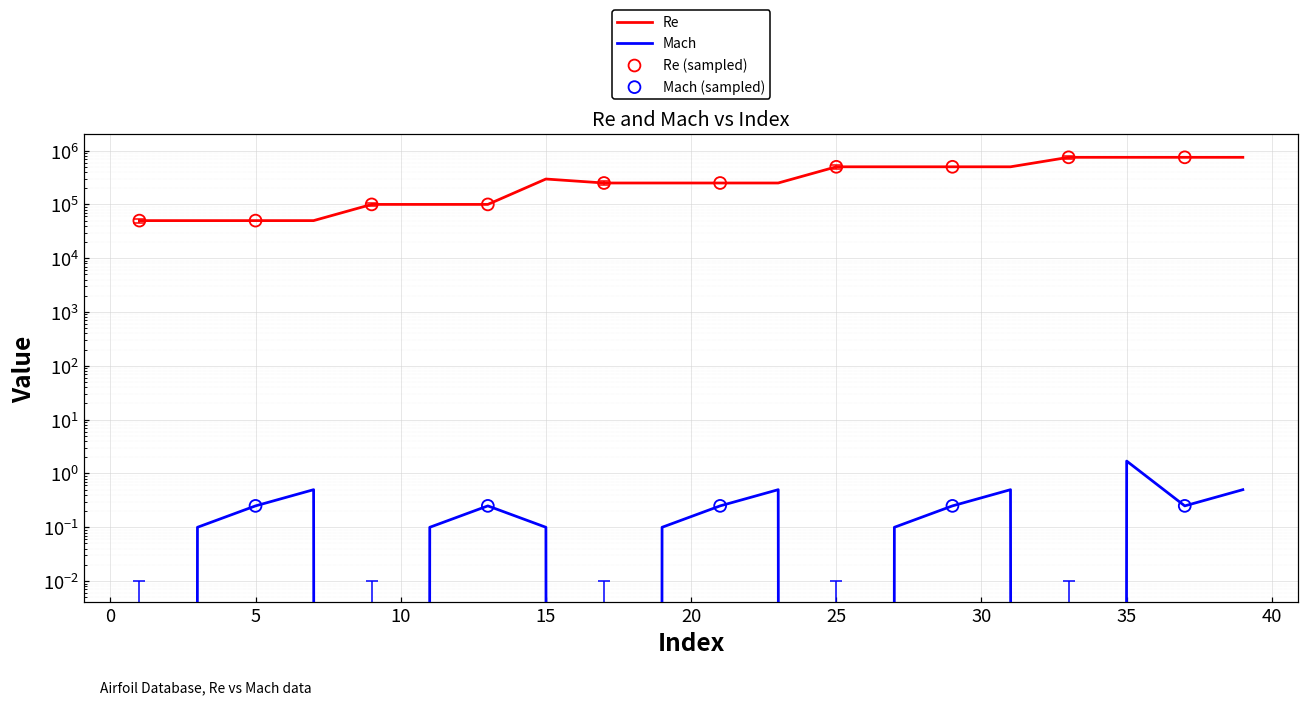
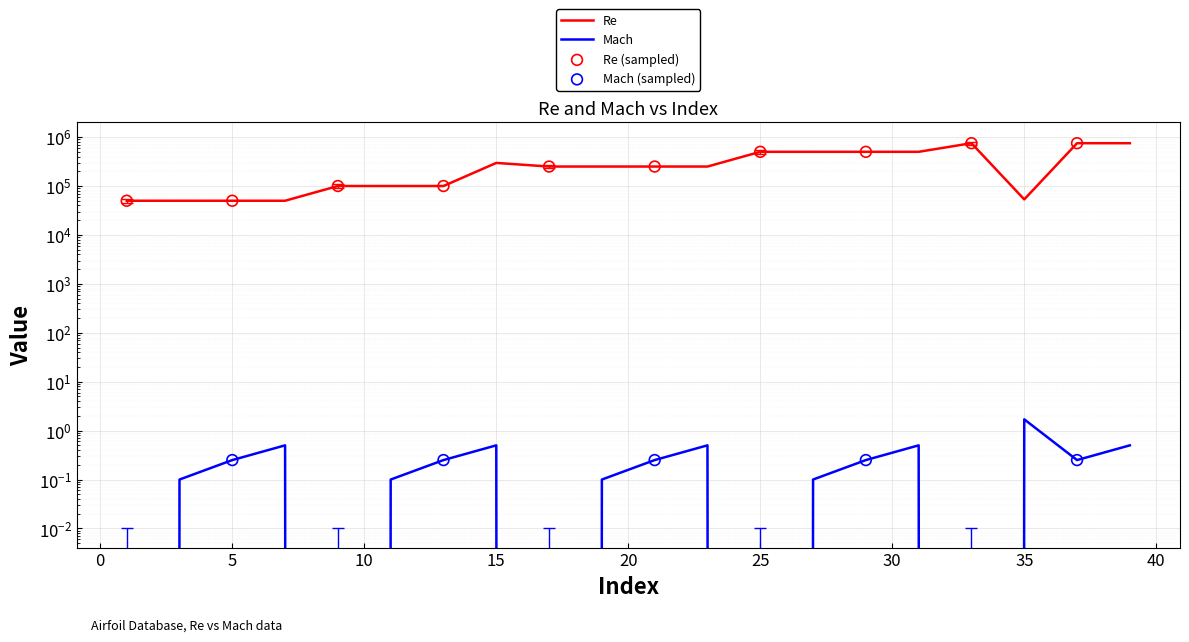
  {
    "Re": {
      "15": 300000,
-     "35": 800000
+     "35": 50000
    },
    "Mach": {
-     "15": 0.1,
+     "15": 0.5,
      "35": 1.7
    }
  }
